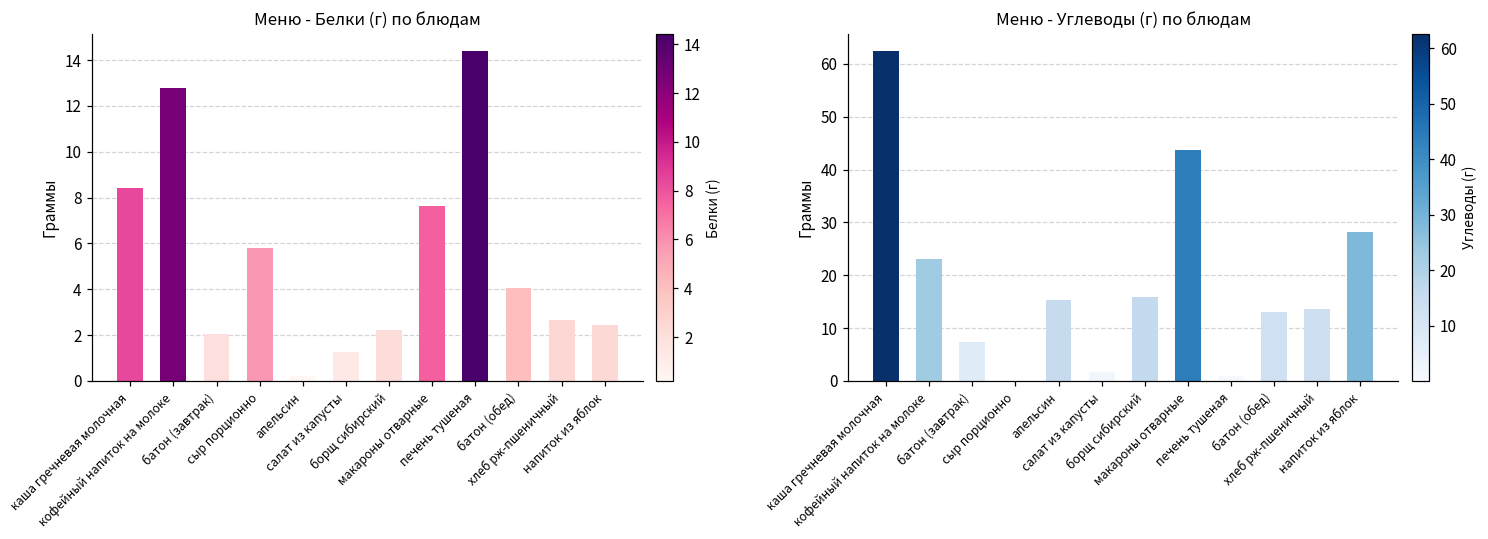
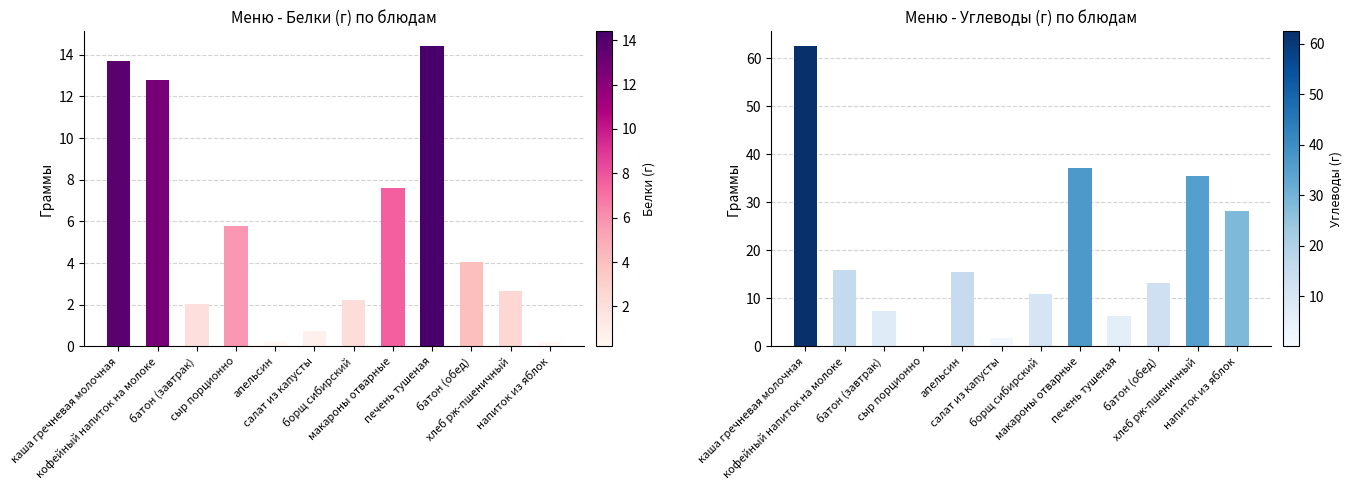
  {
    "Меню - Белки (г) по блюдам": {
-     "каша гречневая молочная": 8.4,
+     "каша гречневая молочная": 13.7,
      "кофейный напиток на молоке": 12.8,
      "батон (завтрак)": 2.0,
      "сыр порционно": 5.8,
      "апельсин": 0.2,
-     "салат из капусты": 1.3,
+     "салат из капусты": 0.8,
      "борщ сибирский": 2.2,
      "макароны отварные": 7.6,
      "печень тушеная": 14.4,
      "батон (обед)": 4.1,
      "хлеб рж-пшеничный": 2.6,
-     "напиток из яблок": 2.4
+     "напиток из яблок": 0.2
    },
    "Меню - Углеводы (г) по блюдам": {
      "каша гречневая молочная": 62,
-     "кофейный напиток на молоке": 23,
+     "кофейный напиток на молоке": 16,
      "батон (завтрак)": 7,
      "апельсин": 15,
      "салат из капусты": 2,
-     "борщ сибирский": 16,
-     "макароны отварные": 44,
-     "печень тушеная": 1,
+     "борщ сибирский": 11,
+     "макароны отварные": 37,
+     "печень тушеная": 6,
      "батон (обед)": 13,
-     "хлеб рж-пшеничный": 14,
+     "хлеб рж-пшеничный": 35,
      "напиток из яблок": 28
    }
  }
